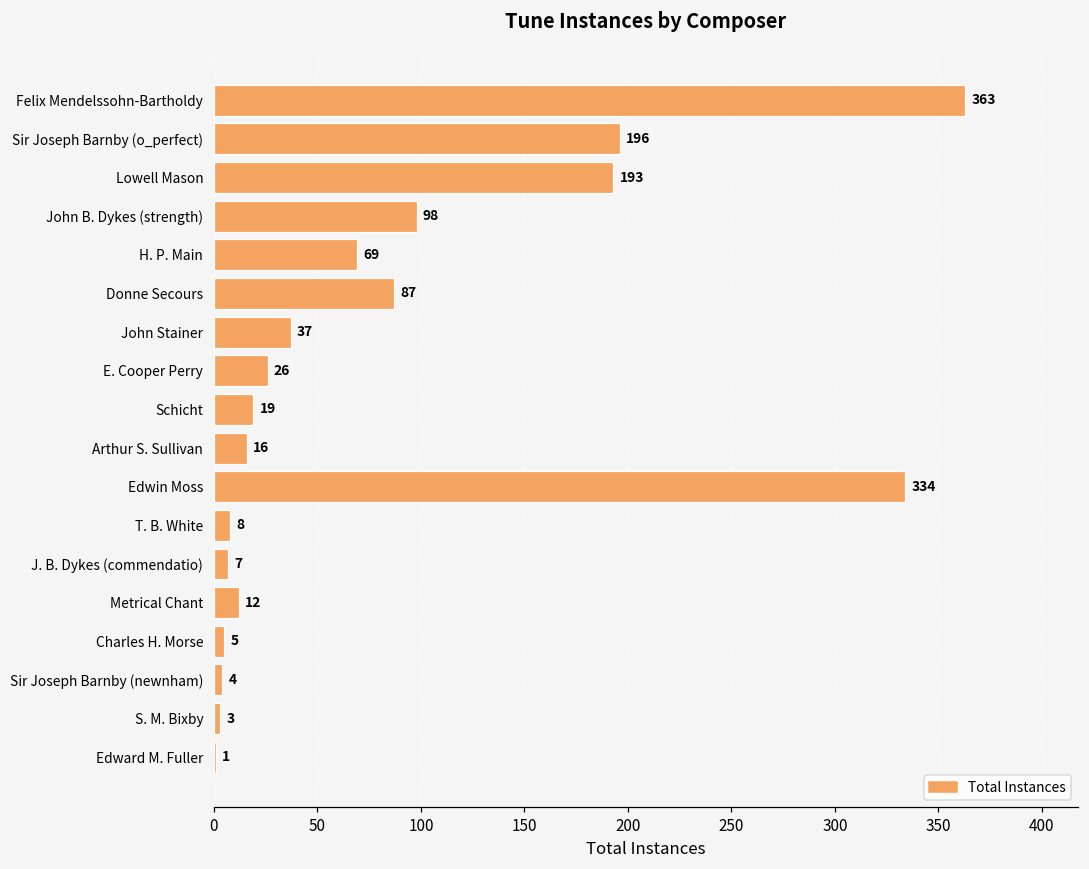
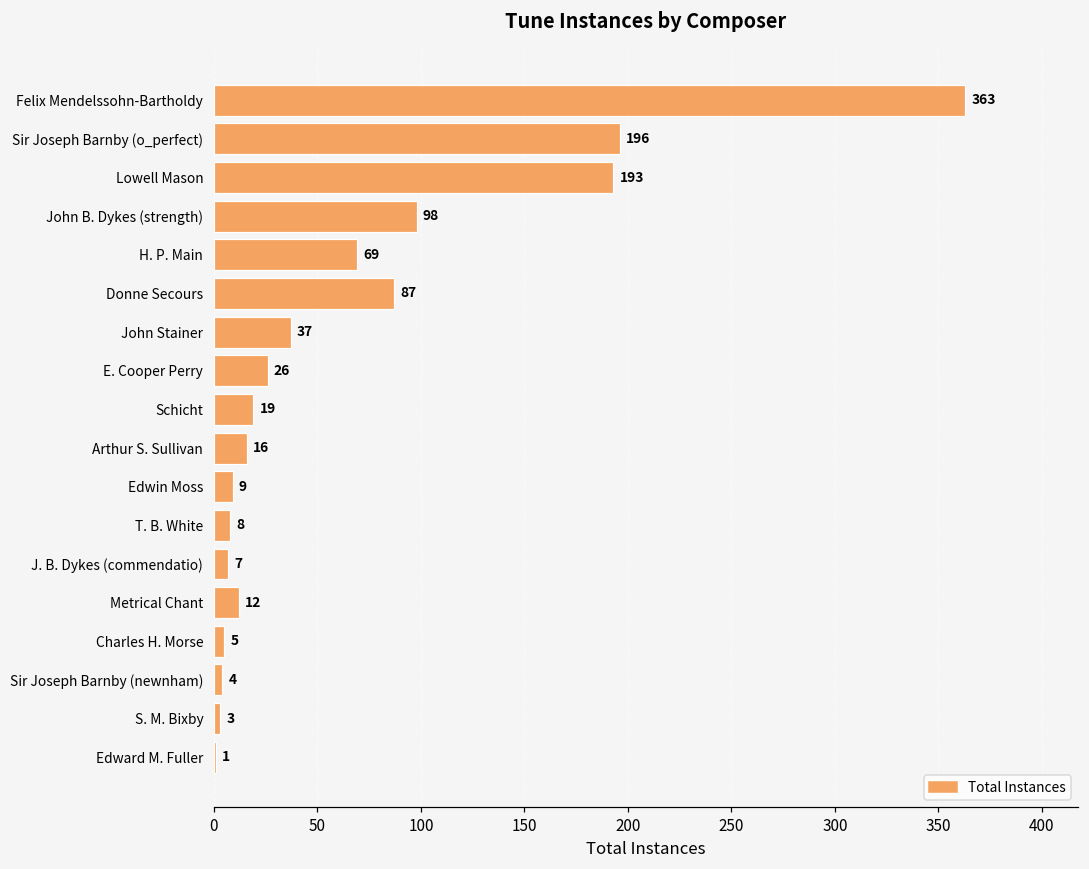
  {
    "Felix Mendelssohn-Bartholdy": 363,
    "Sir Joseph Barnby (o_perfect)": 196,
    "Lowell Mason": 193,
    "John B. Dykes (strength)": 98,
    "H. P. Main": 69,
    "Donne Secours": 87,
    "John Stainer": 37,
    "E. Cooper Perry": 26,
    "Schicht": 19,
    "Arthur S. Sullivan": 16,
-   "Edwin Moss": 334,
+   "Edwin Moss": 9,
    "T. B. White": 8,
    "J. B. Dykes (commendatio)": 7,
    "Metrical Chant": 12,
    "Charles H. Morse": 5,
    "Sir Joseph Barnby (newnham)": 4,
    "S. M. Bixby": 3,
    "Edward M. Fuller": 1
  }
